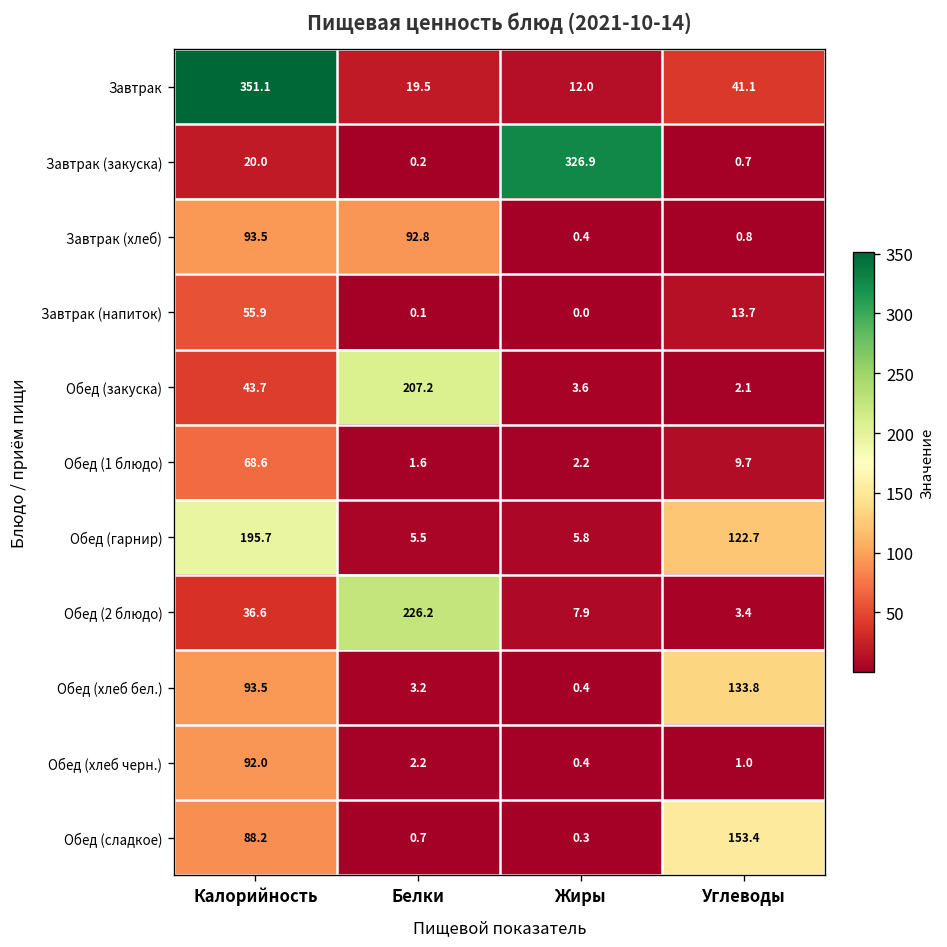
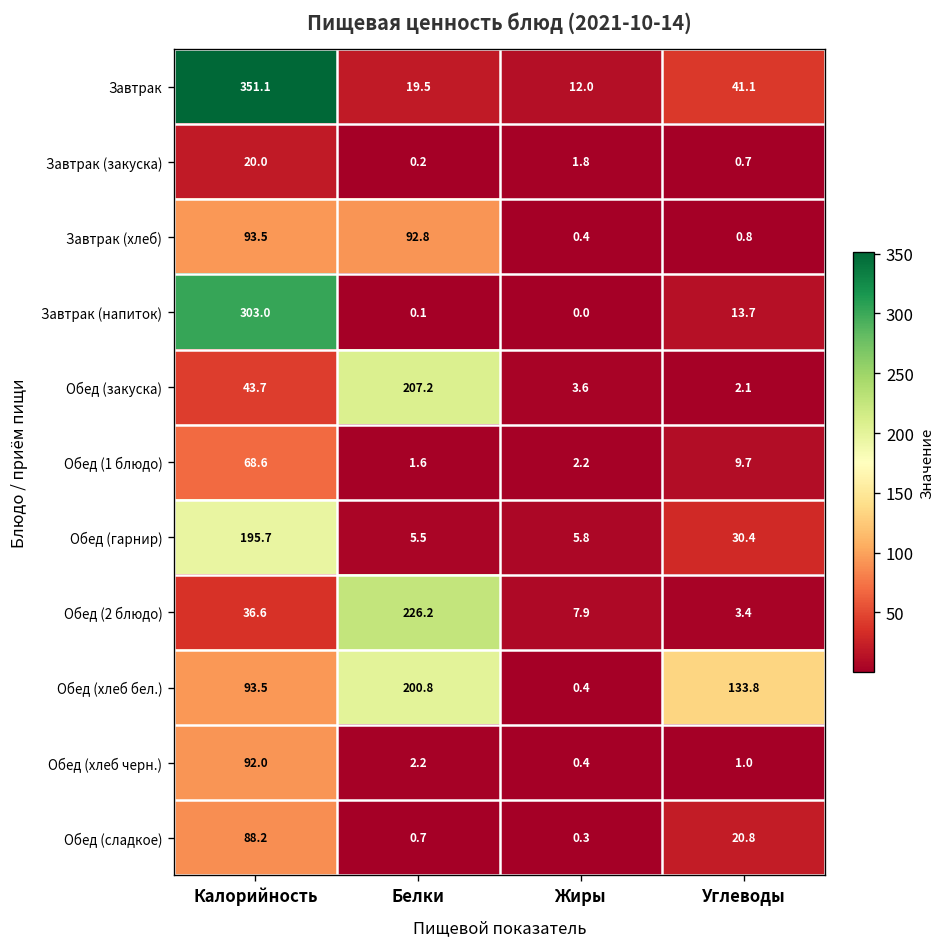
  {
    "Завтрак": {
      "Калорийность": 351.1,
      "Белки": 19.5,
      "Жиры": 12.0,
      "Углеводы": 41.1
    },
    "Завтрак (закуска)": {
      "Калорийность": 20.0,
      "Белки": 0.2,
-     "Жиры": 326.9,
+     "Жиры": 1.8,
      "Углеводы": 0.7
    },
    "Завтрак (хлеб)": {
      "Калорийность": 93.5,
      "Белки": 92.8,
      "Жиры": 0.4,
      "Углеводы": 0.8
    },
    "Завтрак (напиток)": {
-     "Калорийность": 55.9,
+     "Калорийность": 303.0,
      "Белки": 0.1,
      "Жиры": 0.0,
      "Углеводы": 13.7
    },
    "Обед (закуска)": {
      "Калорийность": 43.7,
      "Белки": 207.2,
      "Жиры": 3.6,
      "Углеводы": 2.1
    },
    "Обед (1 блюдо)": {
      "Калорийность": 68.6,
      "Белки": 1.6,
      "Жиры": 2.2,
      "Углеводы": 9.7
    },
    "Обед (гарнир)": {
      "Калорийность": 195.7,
      "Белки": 5.5,
      "Жиры": 5.8,
-     "Углеводы": 122.7
+     "Углеводы": 30.4
    },
    "Обед (2 блюдо)": {
      "Калорийность": 36.6,
      "Белки": 226.2,
      "Жиры": 7.9,
      "Углеводы": 3.4
    },
    "Обед (хлеб бел.)": {
      "Калорийность": 93.5,
-     "Белки": 3.2,
+     "Белки": 200.8,
      "Жиры": 0.4,
      "Углеводы": 133.8
    },
    "Обед (хлеб черн.)": {
      "Калорийность": 92.0,
      "Белки": 2.2,
      "Жиры": 0.4,
      "Углеводы": 1.0
    },
    "Обед (сладкое)": {
      "Калорийность": 88.2,
      "Белки": 0.7,
      "Жиры": 0.3,
-     "Углеводы": 153.4
+     "Углеводы": 20.8
    }
  }
